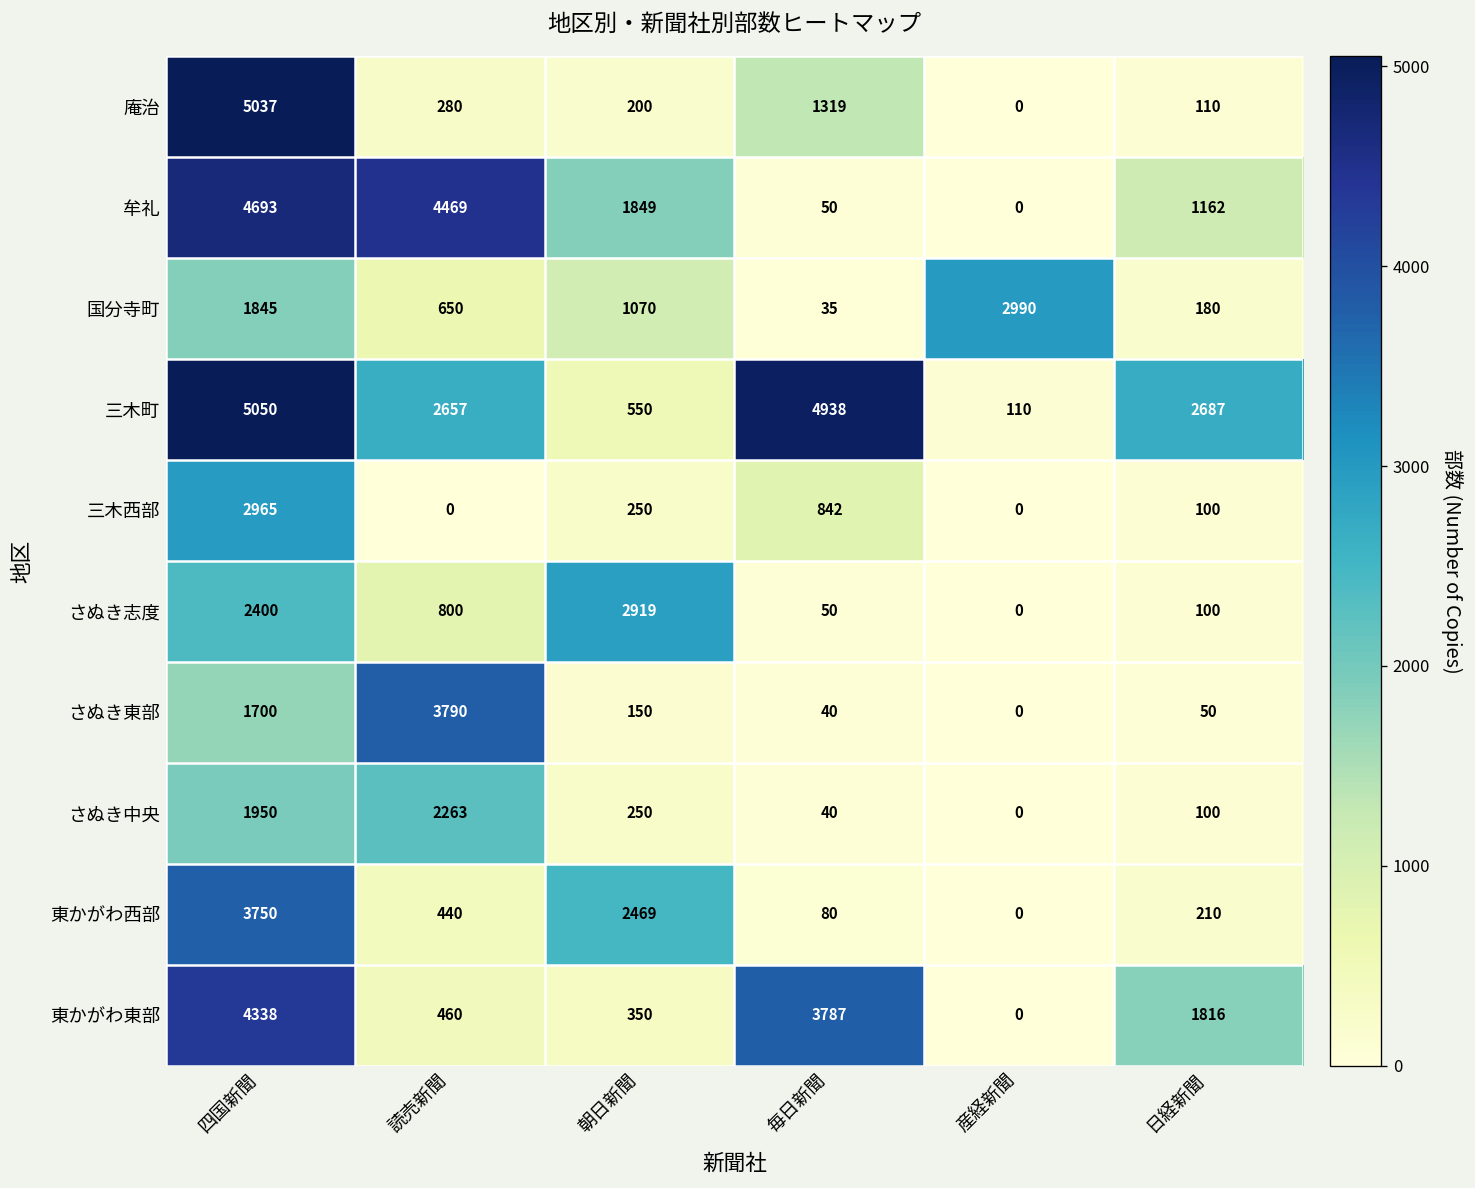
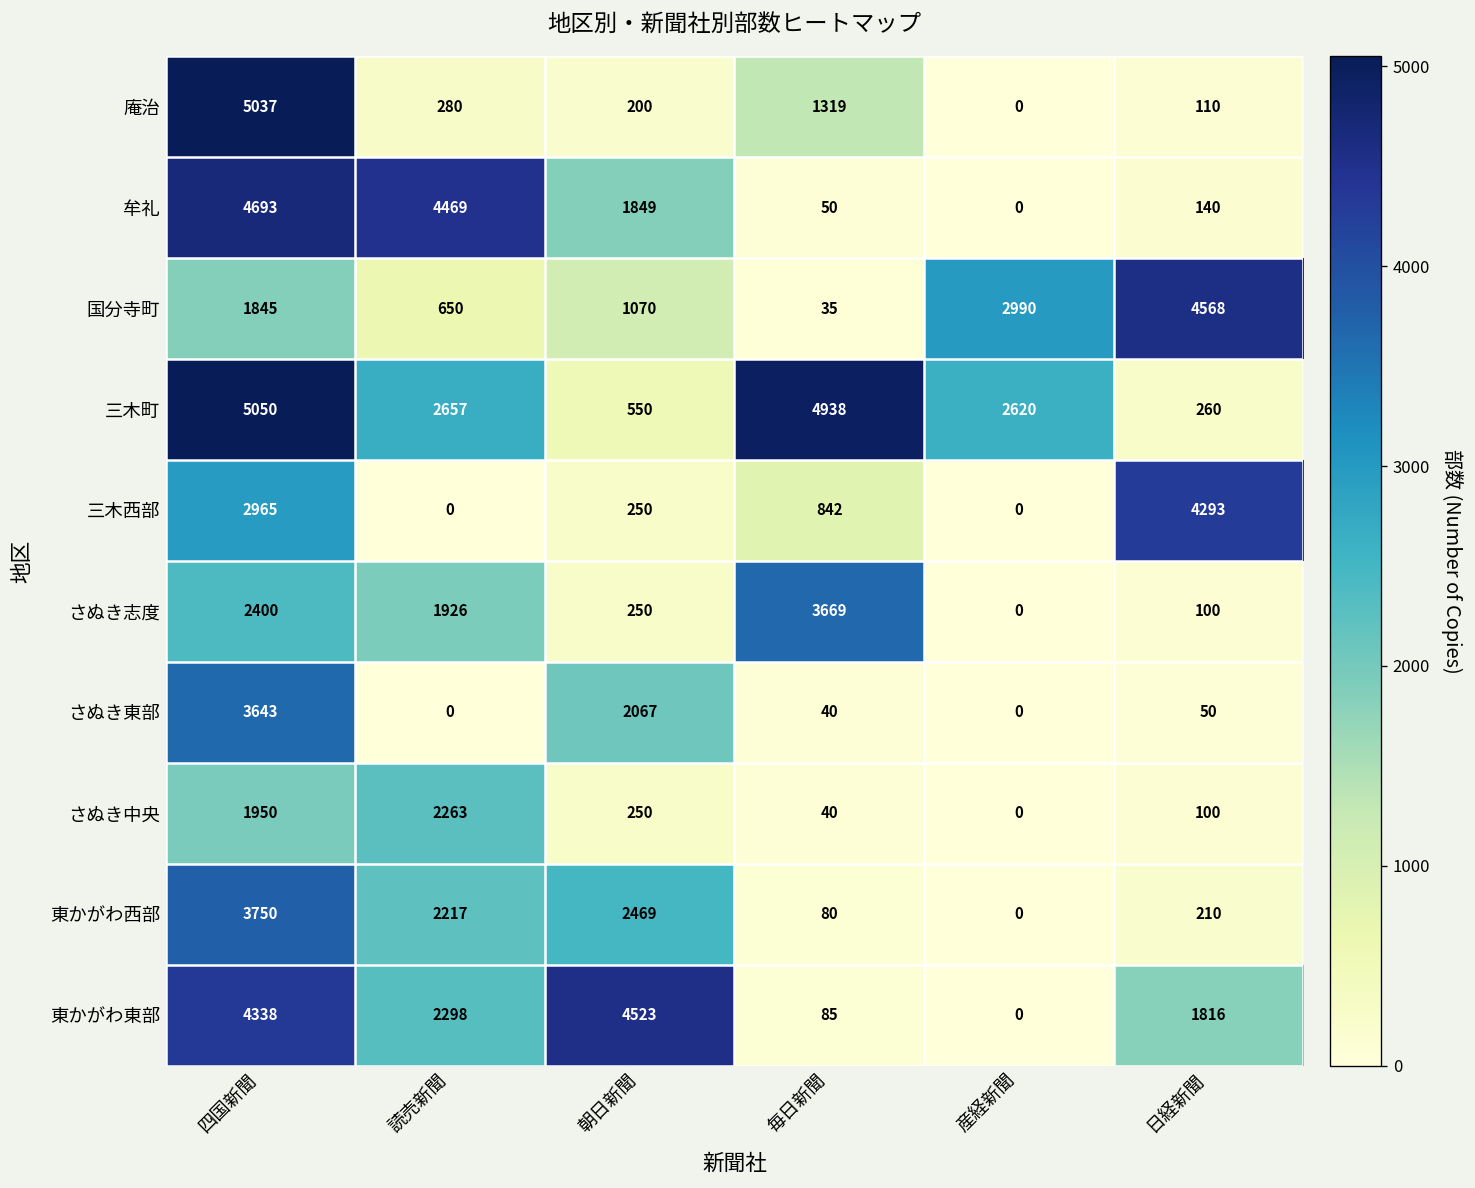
  {
    "庵治": {
      "四国新聞": 5037,
      "読売新聞": 280,
      "朝日新聞": 200,
      "毎日新聞": 1319,
      "産経新聞": 0,
      "日経新聞": 110
    },
    "牟礼": {
      "四国新聞": 4693,
      "読売新聞": 4469,
      "朝日新聞": 1849,
      "毎日新聞": 50,
      "産経新聞": 0,
-     "日経新聞": 1162
+     "日経新聞": 140
    },
    "国分寺町": {
      "四国新聞": 1845,
      "読売新聞": 650,
      "朝日新聞": 1070,
      "毎日新聞": 35,
      "産経新聞": 2990,
-     "日経新聞": 180
+     "日経新聞": 4568
    },
    "三木町": {
      "四国新聞": 5050,
      "読売新聞": 2657,
      "朝日新聞": 550,
      "毎日新聞": 4938,
-     "産経新聞": 110,
-     "日経新聞": 2687
+     "産経新聞": 2620,
+     "日経新聞": 260
    },
    "三木西部": {
      "四国新聞": 2965,
      "読売新聞": 0,
      "朝日新聞": 250,
      "毎日新聞": 842,
      "産経新聞": 0,
-     "日経新聞": 100
+     "日経新聞": 4293
    },
    "さぬき志度": {
      "四国新聞": 2400,
-     "読売新聞": 800,
-     "朝日新聞": 2919,
-     "毎日新聞": 50,
+     "読売新聞": 1926,
+     "朝日新聞": 250,
+     "毎日新聞": 3669,
      "産経新聞": 0,
      "日経新聞": 100
    },
    "さぬき東部": {
-     "四国新聞": 1700,
-     "読売新聞": 3790,
-     "朝日新聞": 150,
+     "四国新聞": 3643,
+     "読売新聞": 0,
+     "朝日新聞": 2067,
      "毎日新聞": 40,
      "産経新聞": 0,
      "日経新聞": 50
    },
    "さぬき中央": {
      "四国新聞": 1950,
      "読売新聞": 2263,
      "朝日新聞": 250,
      "毎日新聞": 40,
      "産経新聞": 0,
      "日経新聞": 100
    },
    "東かがわ西部": {
      "四国新聞": 3750,
-     "読売新聞": 440,
+     "読売新聞": 2217,
      "朝日新聞": 2469,
      "毎日新聞": 80,
      "産経新聞": 0,
      "日経新聞": 210
    },
    "東かがわ東部": {
      "四国新聞": 4338,
-     "読売新聞": 460,
-     "朝日新聞": 350,
-     "毎日新聞": 3787,
+     "読売新聞": 2298,
+     "朝日新聞": 4523,
+     "毎日新聞": 85,
      "産経新聞": 0,
      "日経新聞": 1816
    }
  }
